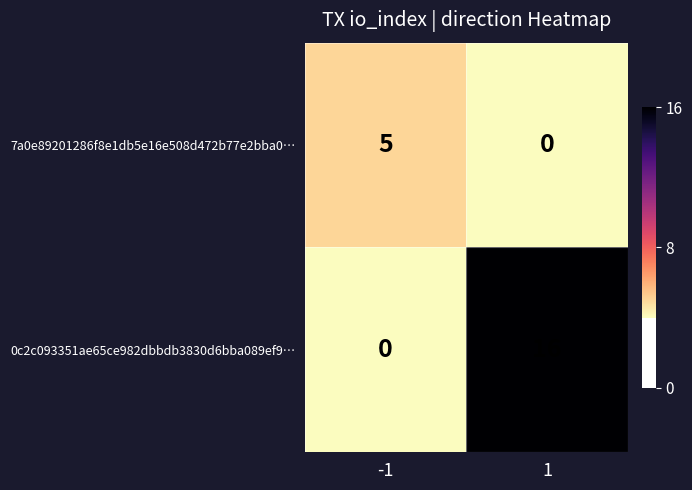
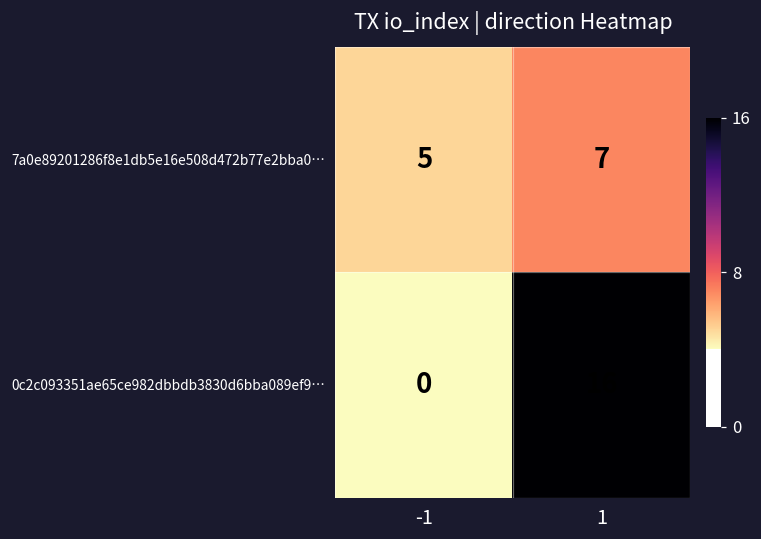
  {
    "7a0e89201286f8e1db5e16e508d472b77e2bba0…": {
      "-1": 5,
-     "1": 0
+     "1": 7
    },
    "0c2c093351ae65ce982dbbdb3830d6bba089ef9…": {
      "-1": 0
    }
  }
